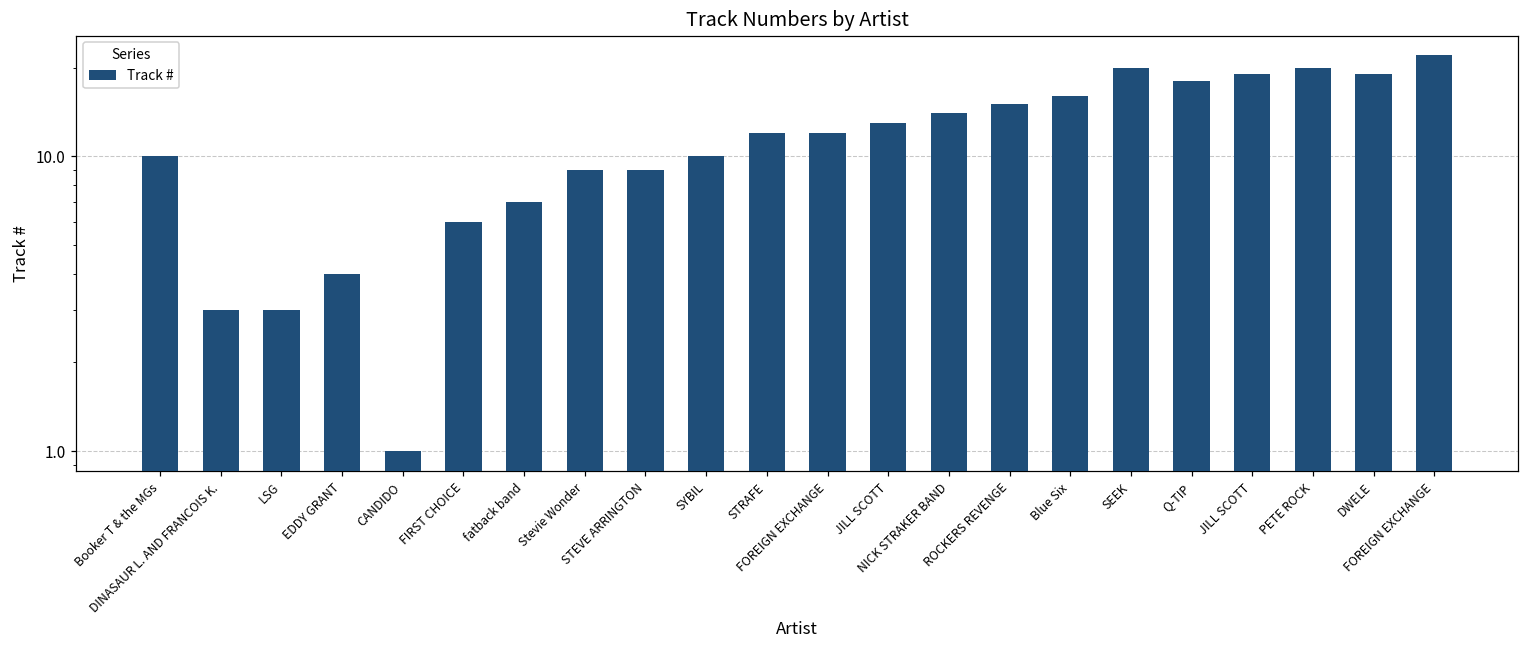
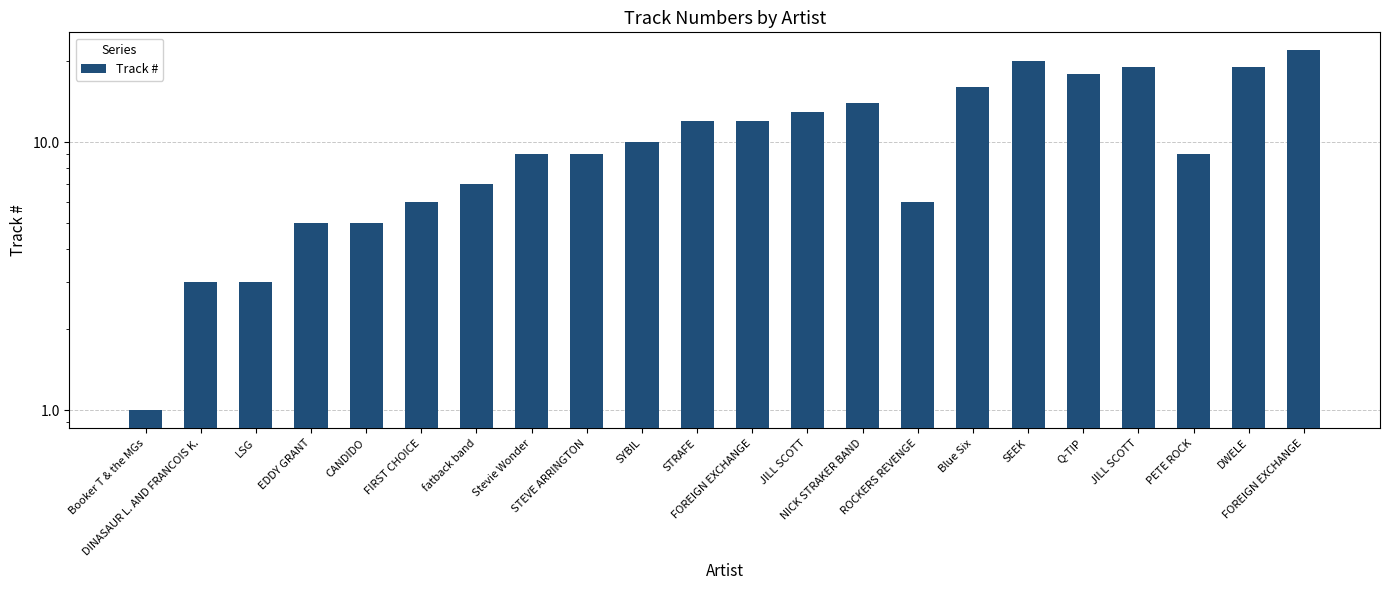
  {
-   "Booker T & the MGs": 10,
+   "Booker T & the MGs": 1,
    "DINASAUR L. AND FRANCOIS K.": 3,
    "LSG": 3,
-   "EDDY GRANT": 4,
-   "CANDIDO": 1,
+   "EDDY GRANT": 5,
+   "CANDIDO": 5,
    "FIRST CHOICE": 6,
    "fatback band": 7,
    "Stevie Wonder": 9,
    "STEVE ARRINGTON": 9,
    "SYBIL": 10,
    "STRAFE": 12,
    "NICK STRAKER BAND": 14,
-   "ROCKERS REVENGE": 15,
+   "ROCKERS REVENGE": 6,
    "Blue Six": 16,
    "SEEK": 20,
    "Q-TIP": 18,
-   "PETE ROCK": 20,
+   "PETE ROCK": 9,
    "DWELE": 19
  }
